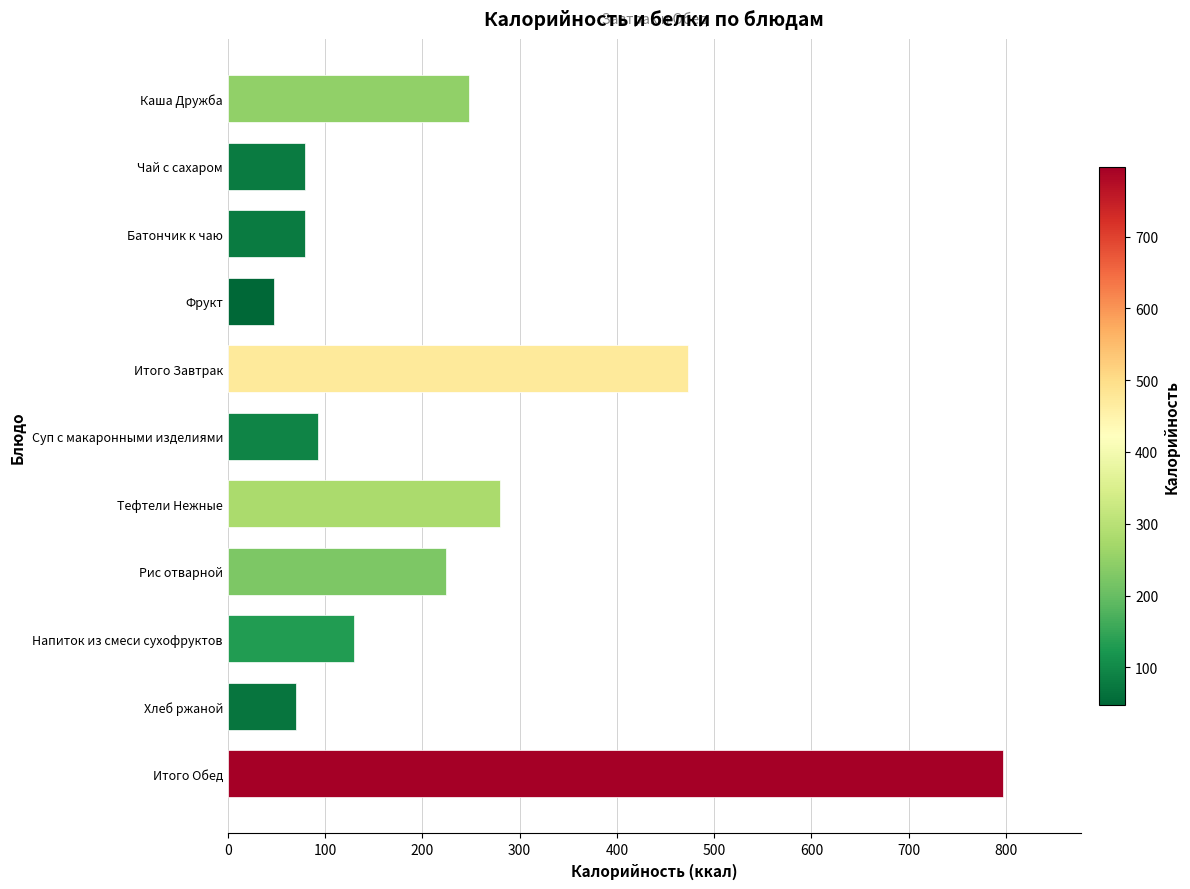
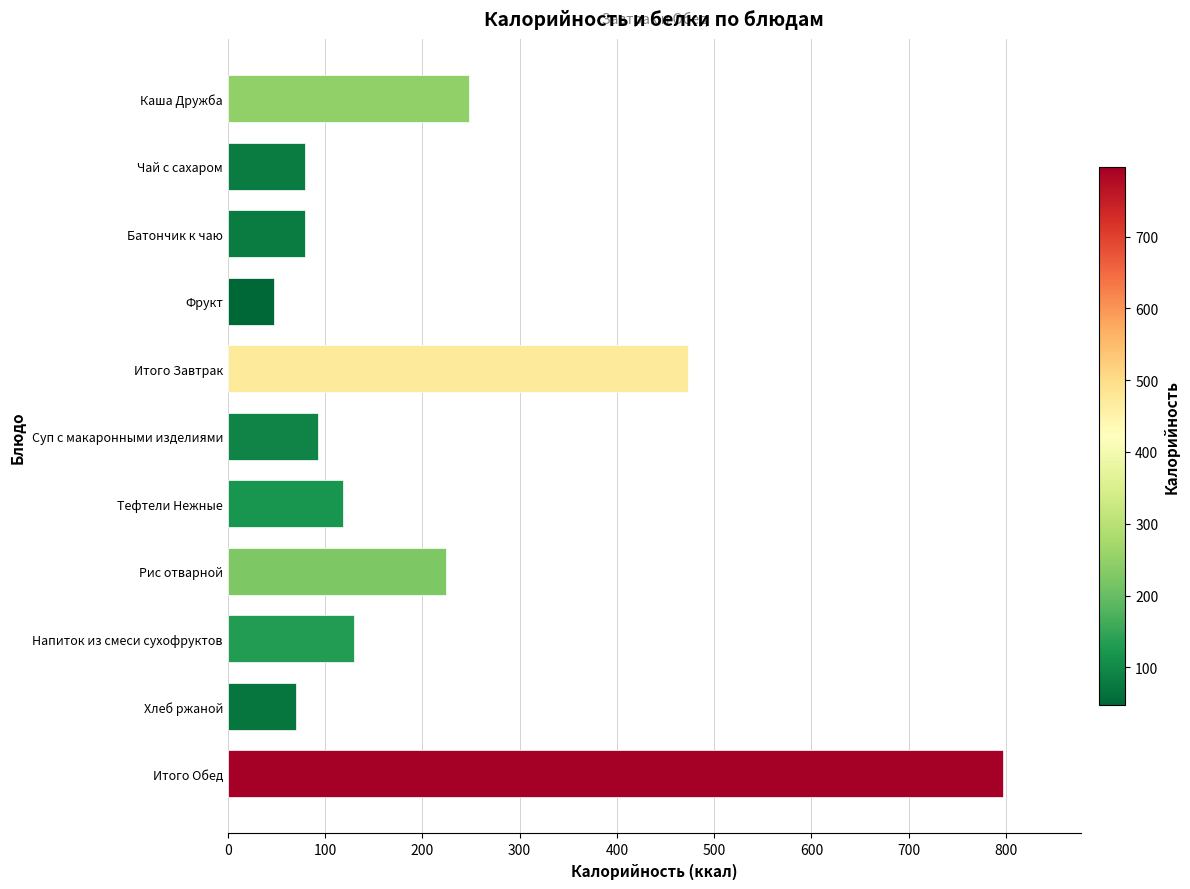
  {
    "Каша Дружба": 250,
    "Чай с сахаром": 80,
    "Батончик к чаю": 80,
    "Фрукт": 50,
    "Итого Завтрак": 470,
    "Суп с макаронными изделиями": 90,
-   "Тефтели Нежные": 280,
+   "Тефтели Нежные": 120,
    "Рис отварной": 220,
    "Напиток из смеси сухофруктов": 130,
    "Хлеб ржаной": 70,
    "Итого Обед": 800
  }
